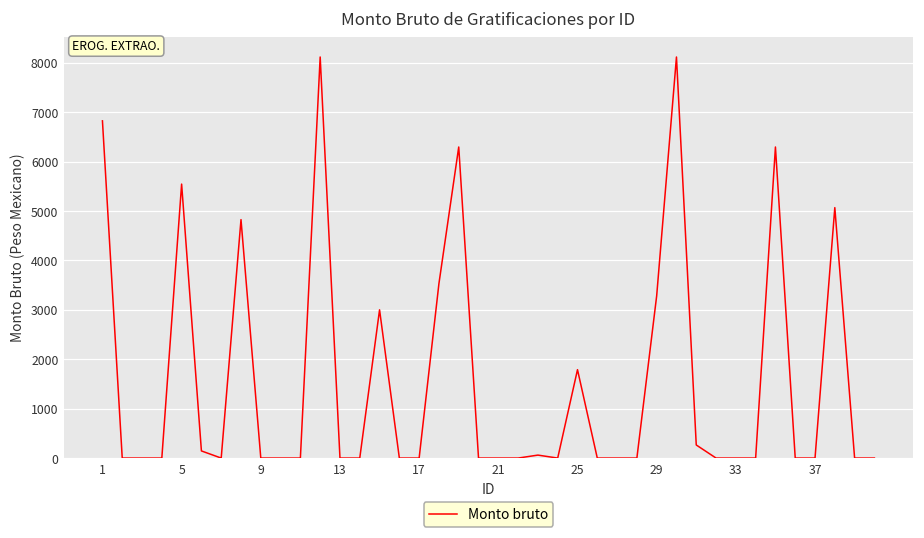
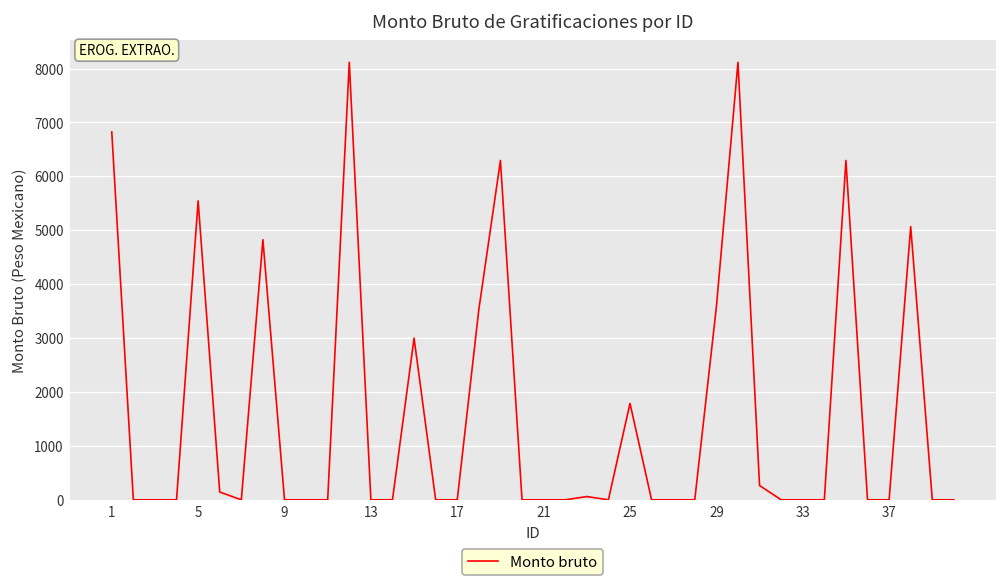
  {
    "1": 6800,
    "5": 5500,
    "9": 0,
    "13": 0,
    "17": 0,
    "21": 0,
    "25": 1800,
-   "29": 3300,
+   "29": 3600,
    "33": 0,
    "37": 0
  }
